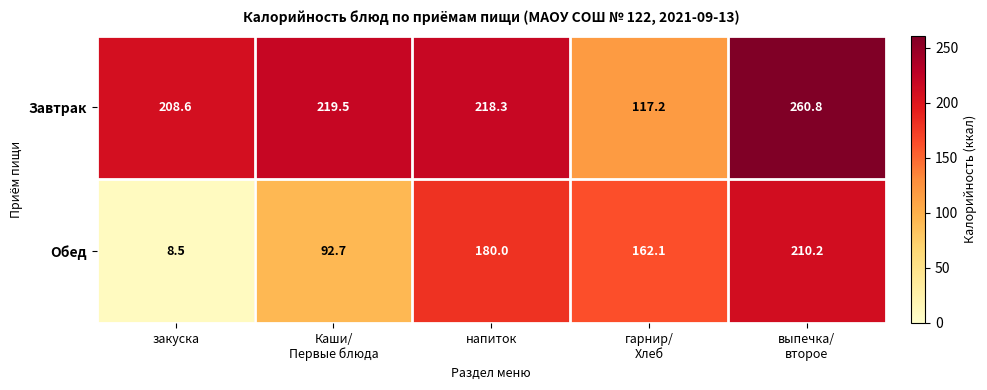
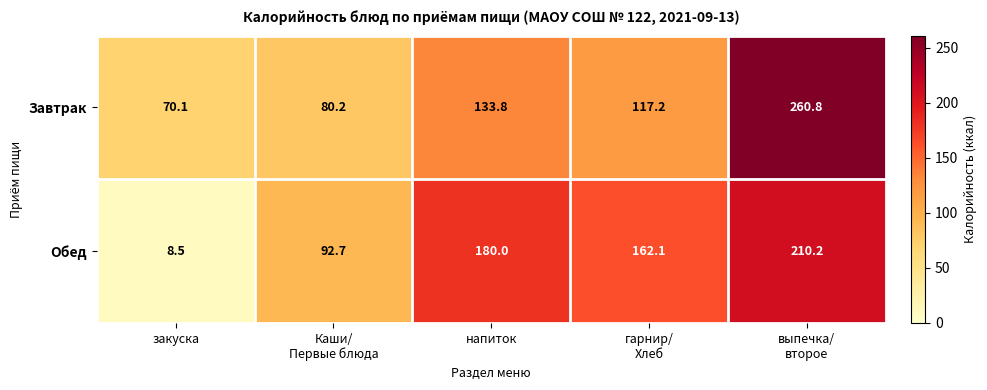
  {
    "Завтрак": {
-     "закуска": 208.6,
-     "Каши/ Первые блюда": 219.5,
-     "напиток": 218.3,
+     "закуска": 70.1,
+     "Каши/ Первые блюда": 80.2,
+     "напиток": 133.8,
      "гарнир/ Хлеб": 117.2,
      "выпечка/ второе": 260.8
    },
    "Обед": {
      "закуска": 8.5,
      "Каши/ Первые блюда": 92.7,
      "напиток": 180.0,
      "гарнир/ Хлеб": 162.1,
      "выпечка/ второе": 210.2
    }
  }
